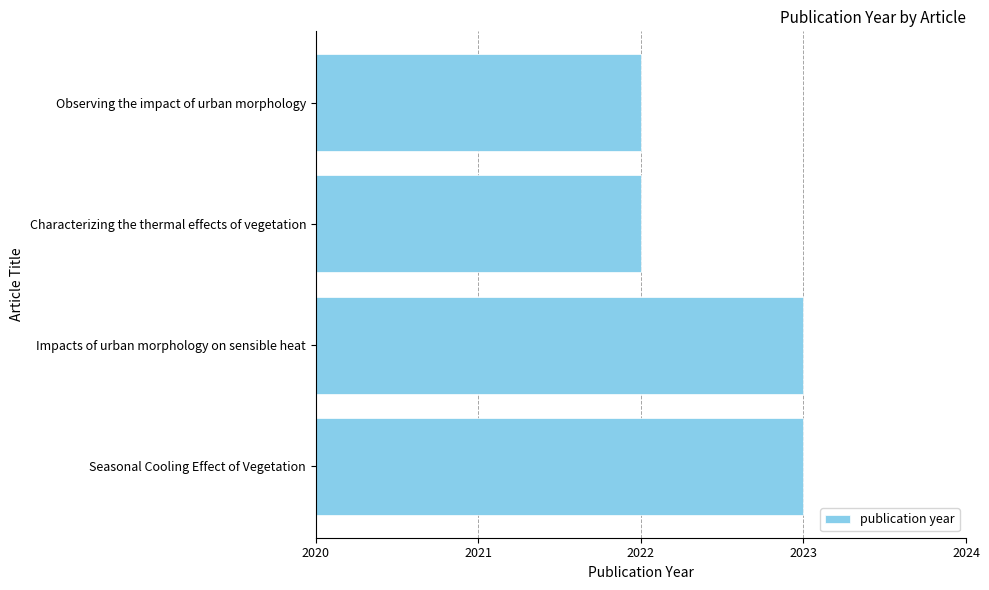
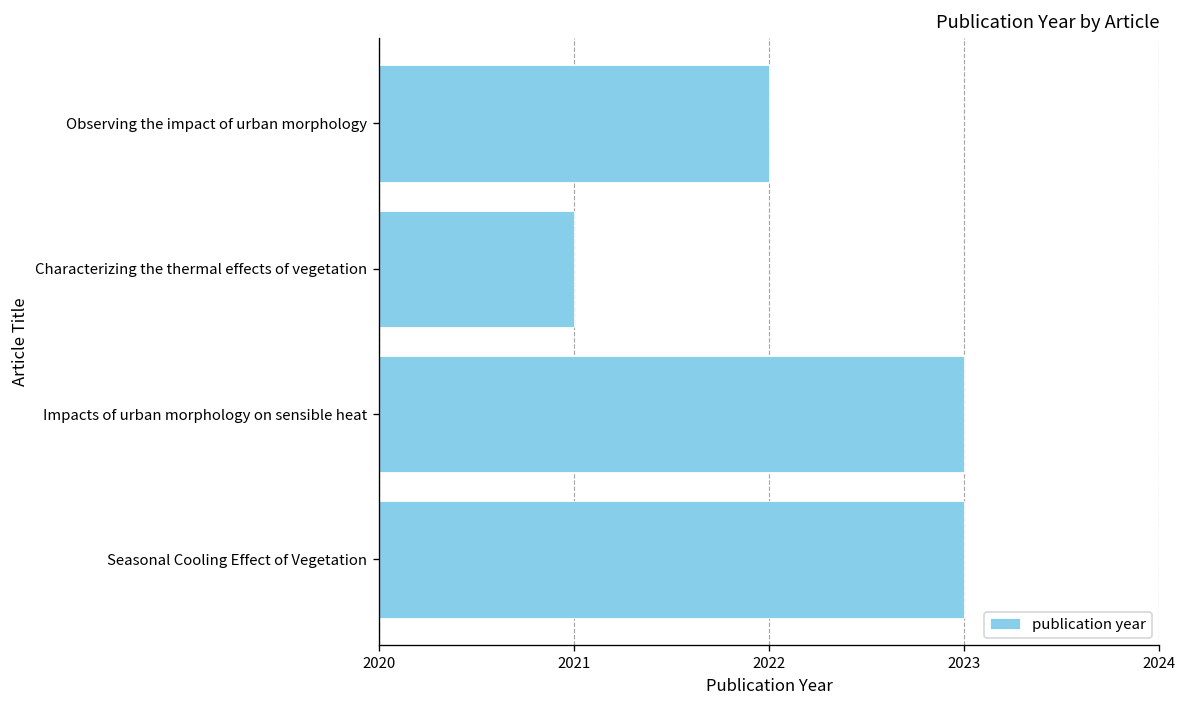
  {
    "Observing the impact of urban morphology": 2022,
-   "Characterizing the thermal effects of vegetation": 2022,
+   "Characterizing the thermal effects of vegetation": 2021,
    "Impacts of urban morphology on sensible heat": 2023,
    "Seasonal Cooling Effect of Vegetation": 2023
  }
